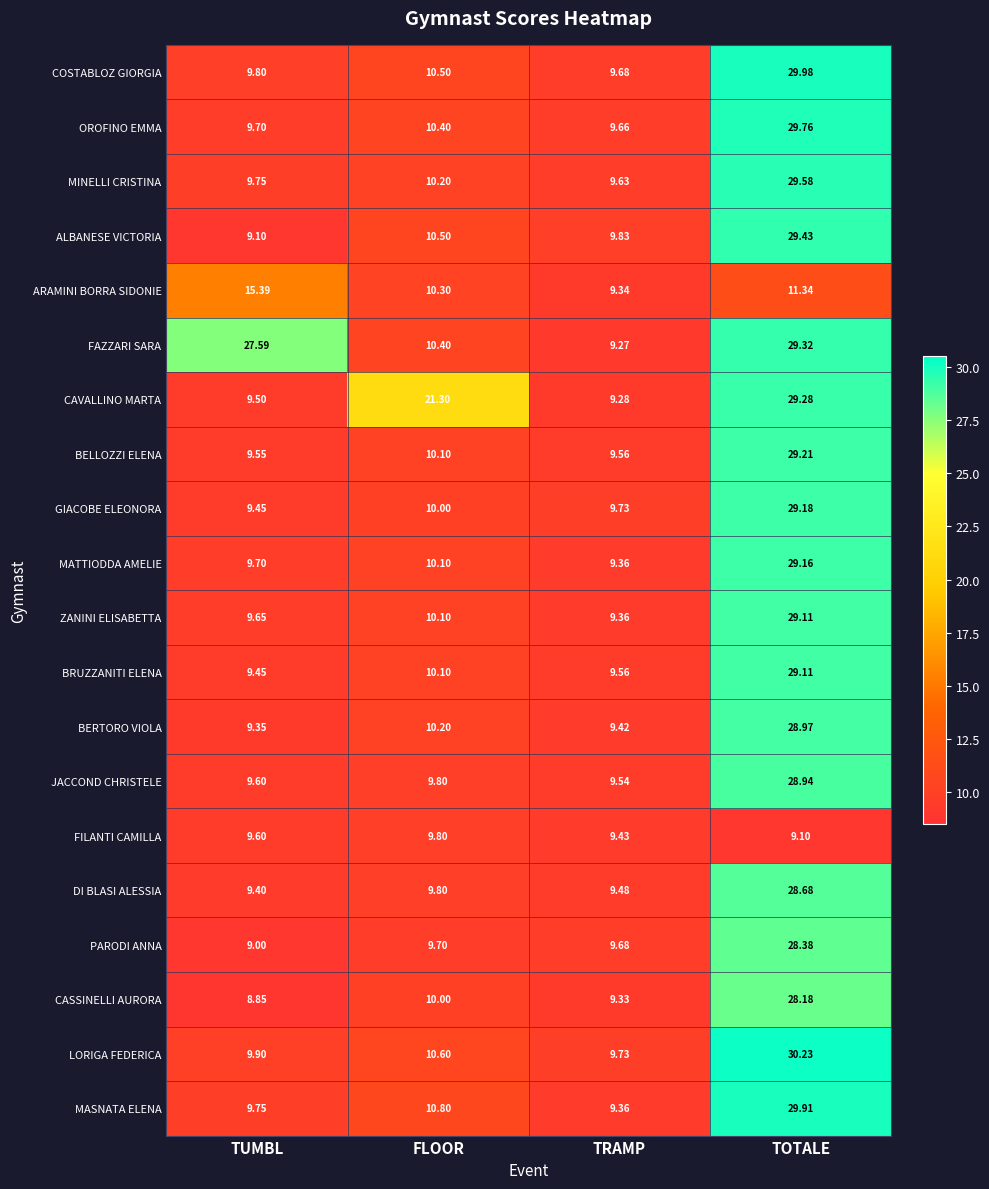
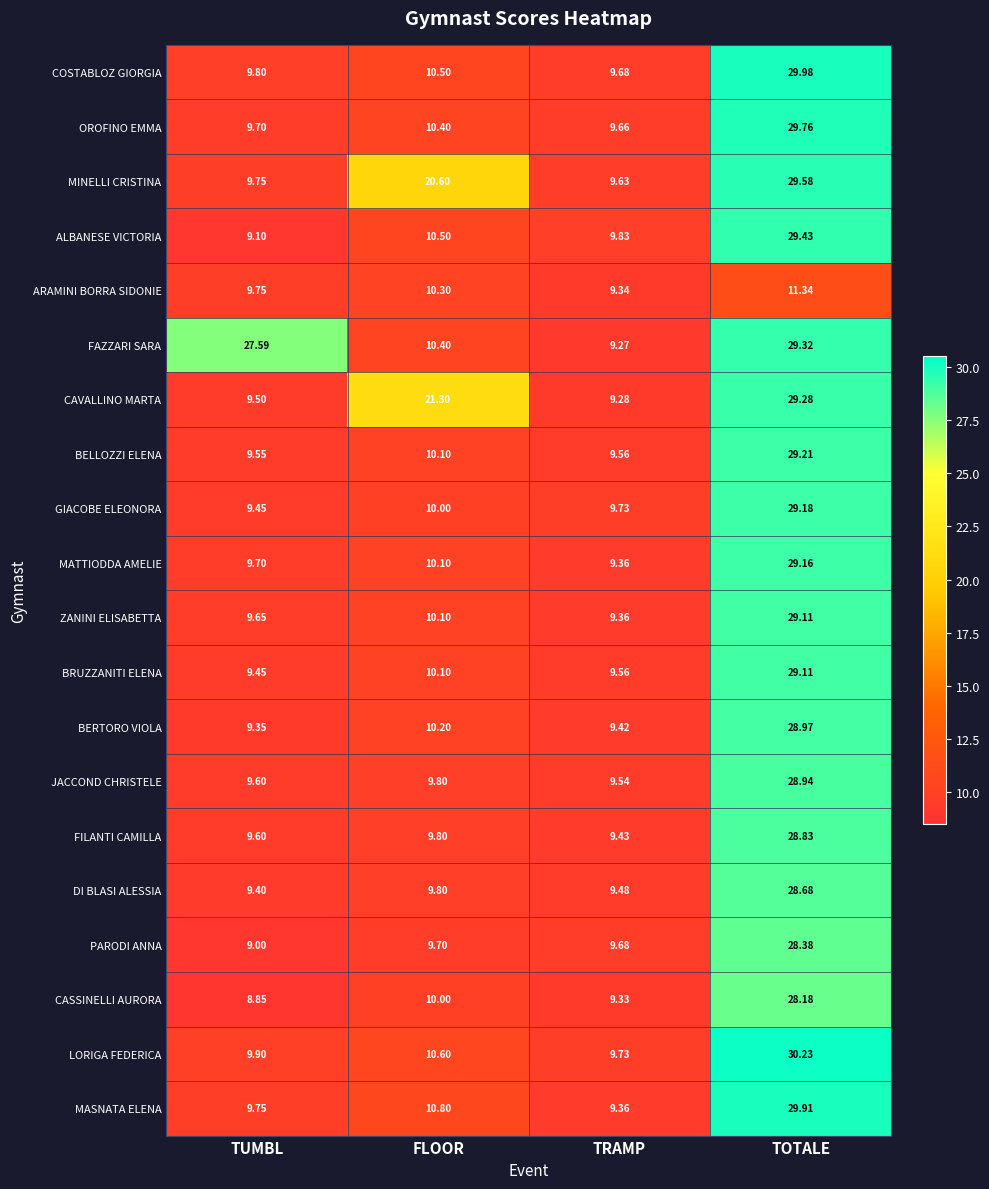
  {
    "COSTABLOZ GIORGIA": {
      "TUMBL": 9.80,
      "FLOOR": 10.50,
      "TRAMP": 9.68,
      "TOTALE": 29.98
    },
    "OROFINO EMMA": {
      "TUMBL": 9.70,
      "FLOOR": 10.40,
      "TRAMP": 9.66,
      "TOTALE": 29.76
    },
    "MINELLI CRISTINA": {
      "TUMBL": 9.75,
-     "FLOOR": 10.20,
+     "FLOOR": 20.60,
      "TRAMP": 9.63,
      "TOTALE": 29.58
    },
    "ALBANESE VICTORIA": {
      "TUMBL": 9.10,
      "FLOOR": 10.50,
      "TRAMP": 9.83,
      "TOTALE": 29.43
    },
    "ARAMINI BORRA SIDONIE": {
-     "TUMBL": 15.39,
+     "TUMBL": 9.75,
      "FLOOR": 10.30,
      "TRAMP": 9.34,
      "TOTALE": 11.34
    },
    "FAZZARI SARA": {
      "TUMBL": 27.59,
      "FLOOR": 10.40,
      "TRAMP": 9.27,
      "TOTALE": 29.32
    },
    "CAVALLINO MARTA": {
      "TUMBL": 9.50,
      "FLOOR": 21.30,
      "TRAMP": 9.28,
      "TOTALE": 29.28
    },
    "BELLOZZI ELENA": {
      "TUMBL": 9.55,
      "FLOOR": 10.10,
      "TRAMP": 9.56,
      "TOTALE": 29.21
    },
    "GIACOBE ELEONORA": {
      "TUMBL": 9.45,
      "FLOOR": 10.00,
      "TRAMP": 9.73,
      "TOTALE": 29.18
    },
    "MATTIODDA AMELIE": {
      "TUMBL": 9.70,
      "FLOOR": 10.10,
      "TRAMP": 9.36,
      "TOTALE": 29.16
    },
    "ZANINI ELISABETTA": {
      "TUMBL": 9.65,
      "FLOOR": 10.10,
      "TRAMP": 9.36,
      "TOTALE": 29.11
    },
    "BRUZZANITI ELENA": {
      "TUMBL": 9.45,
      "FLOOR": 10.10,
      "TRAMP": 9.56,
      "TOTALE": 29.11
    },
    "BERTORO VIOLA": {
      "TUMBL": 9.35,
      "FLOOR": 10.20,
      "TRAMP": 9.42,
      "TOTALE": 28.97
    },
    "JACCOND CHRISTELE": {
      "TUMBL": 9.60,
      "FLOOR": 9.80,
      "TRAMP": 9.54,
      "TOTALE": 28.94
    },
    "FILANTI CAMILLA": {
      "TUMBL": 9.60,
      "FLOOR": 9.80,
      "TRAMP": 9.43,
-     "TOTALE": 9.10
+     "TOTALE": 28.83
    },
    "DI BLASI ALESSIA": {
      "TUMBL": 9.40,
      "FLOOR": 9.80,
      "TRAMP": 9.48,
      "TOTALE": 28.68
    },
    "PARODI ANNA": {
      "TUMBL": 9.00,
      "FLOOR": 9.70,
      "TRAMP": 9.68,
      "TOTALE": 28.38
    },
    "CASSINELLI AURORA": {
      "TUMBL": 8.85,
      "FLOOR": 10.00,
      "TRAMP": 9.33,
      "TOTALE": 28.18
    },
    "LORIGA FEDERICA": {
      "TUMBL": 9.90,
      "FLOOR": 10.60,
      "TRAMP": 9.73,
      "TOTALE": 30.23
    },
    "MASNATA ELENA": {
      "TUMBL": 9.75,
      "FLOOR": 10.80,
      "TRAMP": 9.36,
      "TOTALE": 29.91
    }
  }
